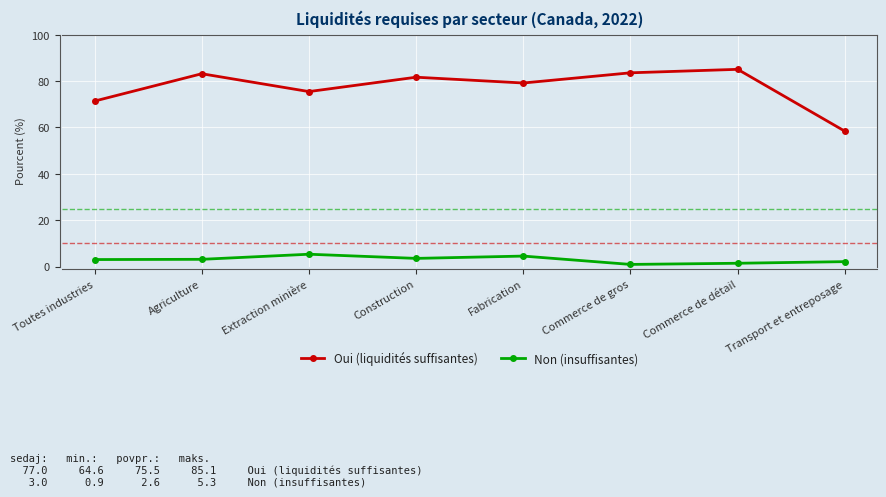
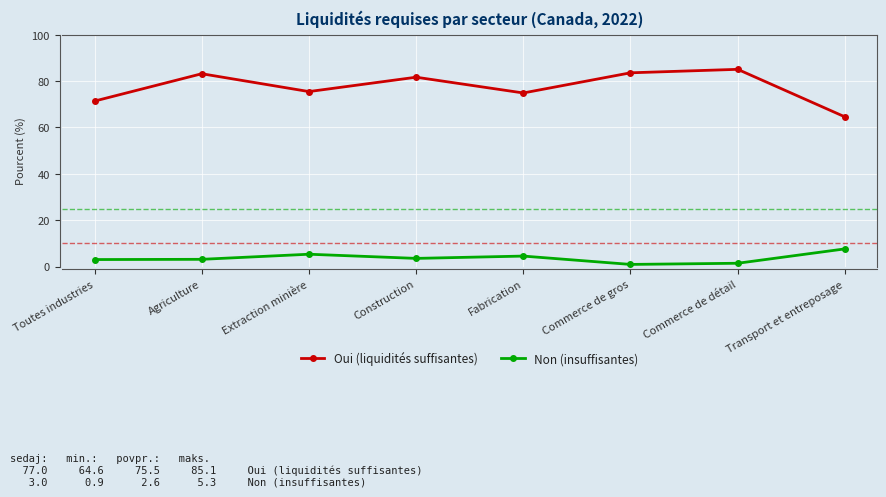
  {
    "Oui (liquidités suffisantes)": {
      "Toutes industries": 71,
      "Agriculture": 83,
      "Extraction minière": 76,
      "Construction": 82,
-     "Fabrication": 79,
+     "Fabrication": 75,
      "Commerce de gros": 84,
      "Commerce de détail": 85,
-     "Transport et entreposage": 58
+     "Transport et entreposage": 65
    },
    "Non (insuffisantes)": {
      "Toutes industries": 3,
      "Agriculture": 3,
      "Extraction minière": 5,
      "Construction": 4,
      "Fabrication": 5,
      "Commerce de gros": 1,
      "Commerce de détail": 1,
-     "Transport et entreposage": 2
+     "Transport et entreposage": 8
    }
  }
